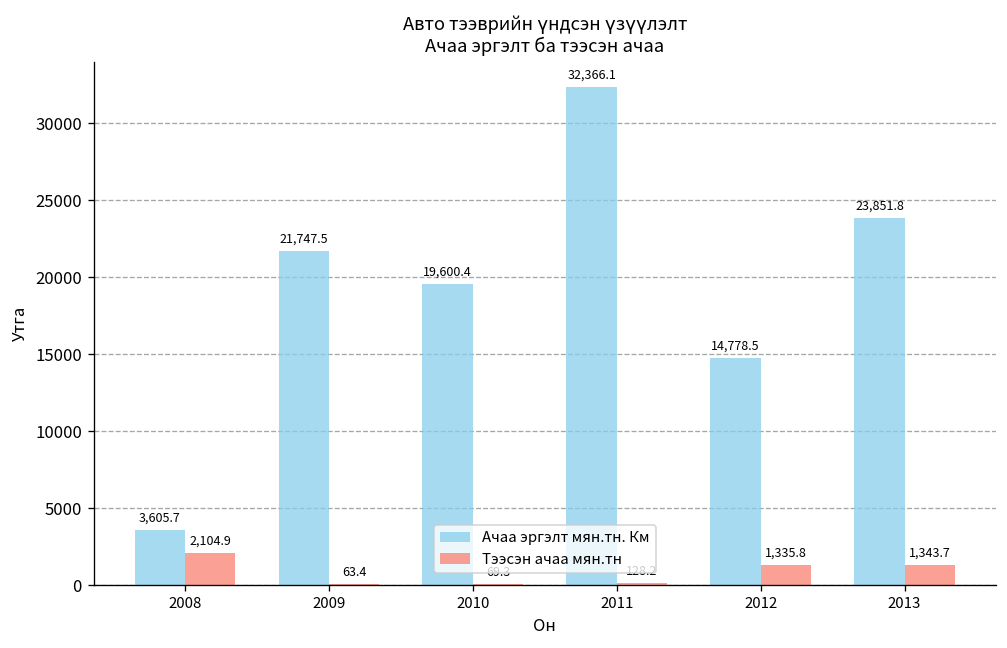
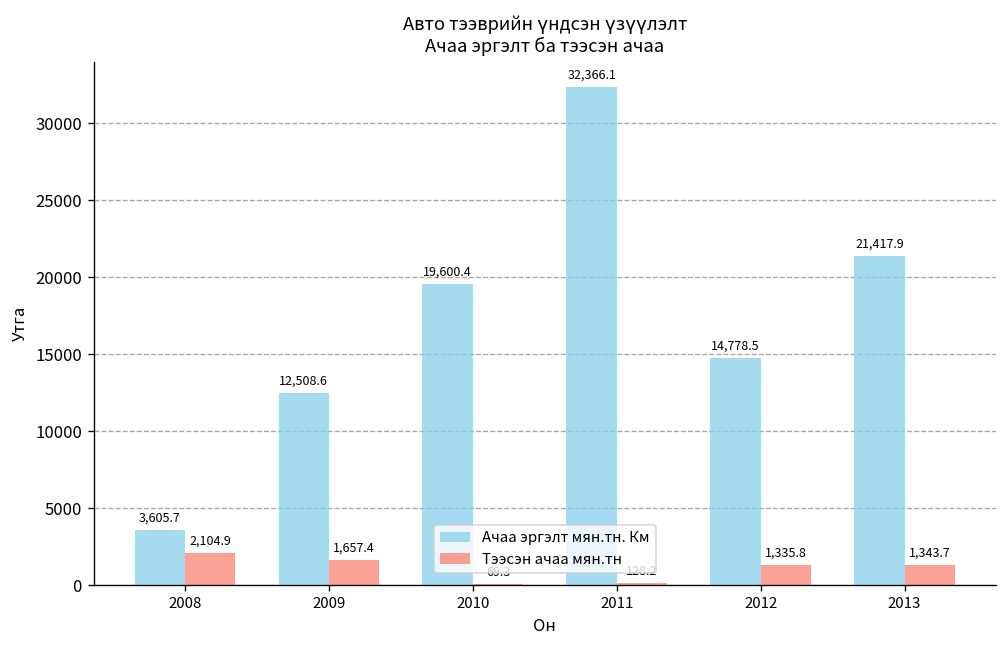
  {
    "Ачаа эргэлт мян.тн. Км": {
      "2008": "3,605.7",
-     "2009": "21,747.5",
+     "2009": "12,508.6",
      "2010": "19,600.4",
      "2011": "32,366.1",
      "2012": "14,778.5",
-     "2013": "23,851.8"
+     "2013": "21,417.9"
    },
    "Тээсэн ачаа мян.тн": {
      "2008": "2,104.9",
-     "2009": "63.4",
+     "2009": "1,657.4",
      "2012": "1,335.8",
      "2013": "1,343.7"
    }
  }
